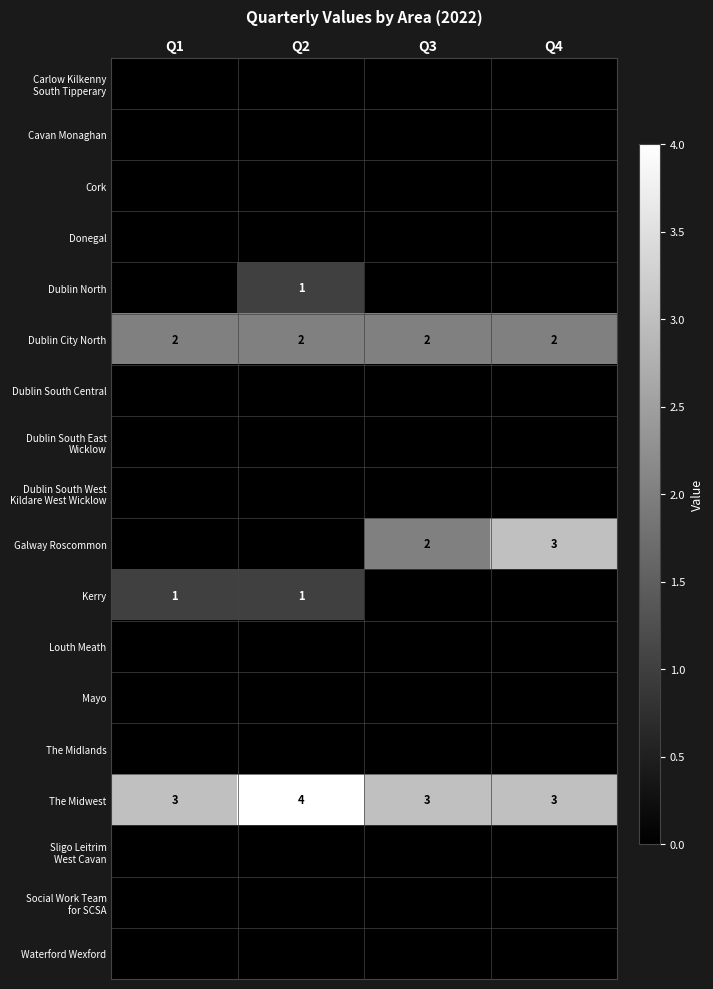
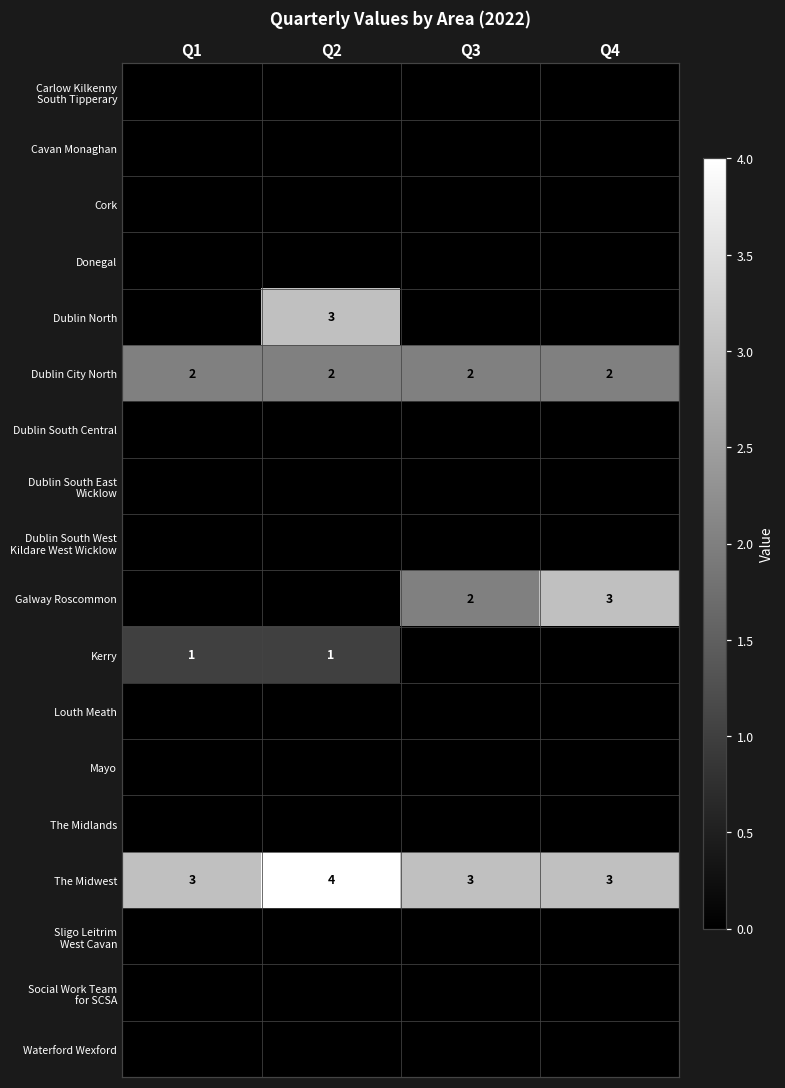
  {
    "Dublin North": {
-     "Q2": 1
+     "Q2": 3
    },
    "Dublin City North": {
      "Q1": 2,
      "Q2": 2,
      "Q3": 2,
      "Q4": 2
    },
    "Galway Roscommon": {
      "Q3": 2,
      "Q4": 3
    },
    "Kerry": {
      "Q1": 1,
      "Q2": 1
    },
    "The Midwest": {
      "Q1": 3,
      "Q2": 4,
      "Q3": 3,
      "Q4": 3
    }
  }
